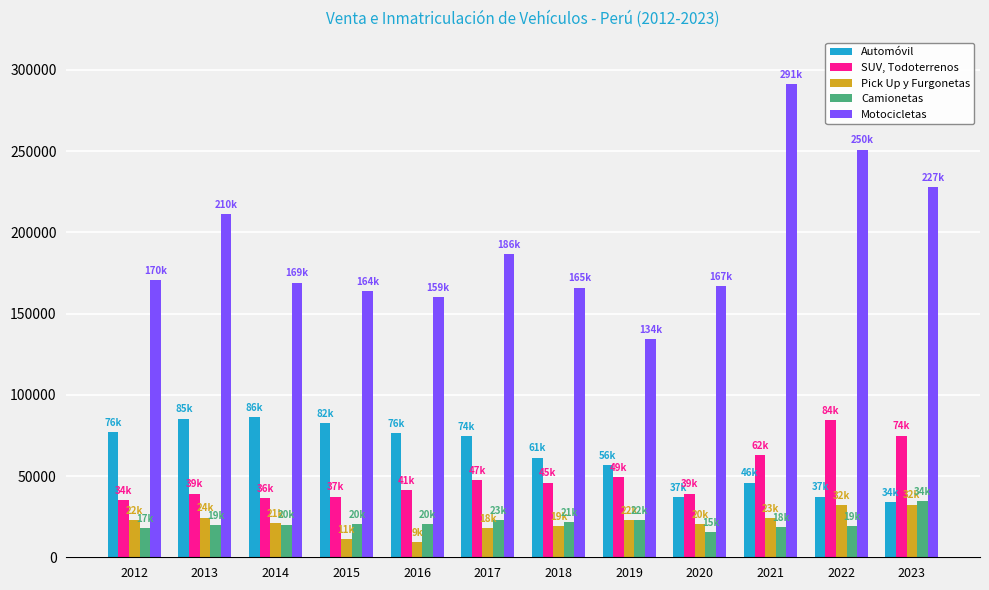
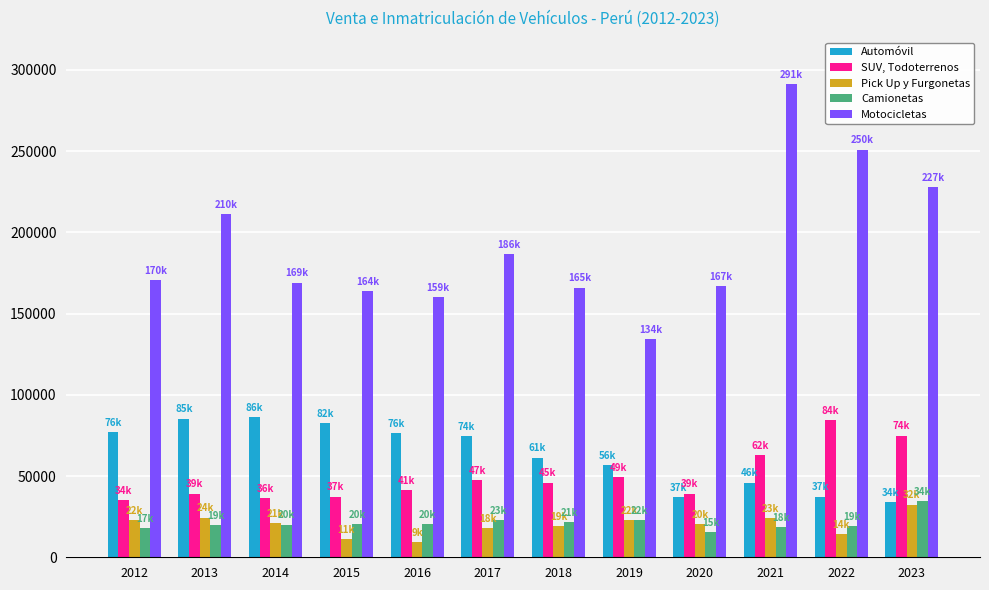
  {
    "Automóvil": {
      "2013": "85k",
      "2014": "86k",
      "2016": "76k",
      "2018": "61k",
      "2021": "46k",
      "2022": "37k",
      "2023": "34k"
    },
    "SUV, Todoterrenos": {
      "2013": "39k",
      "2014": "36k",
      "2015": "37k",
      "2016": "41k",
      "2019": "49k"
    },
    "Pick Up y Furgonetas": {
      "2013": "24k",
      "2015": "11k",
      "2016": "9k",
      "2017": "18k",
      "2020": "20k",
-     "2022": "32k"
+     "2022": "14k"
    },
    "Camionetas": {
      "2016": "20k",
      "2017": "23k",
      "2022": "19k"
    },
    "Motocicletas": {
      "2014": "169k",
      "2015": "164k",
      "2019": "134k",
      "2020": "167k",
      "2021": "291k"
    }
  }
